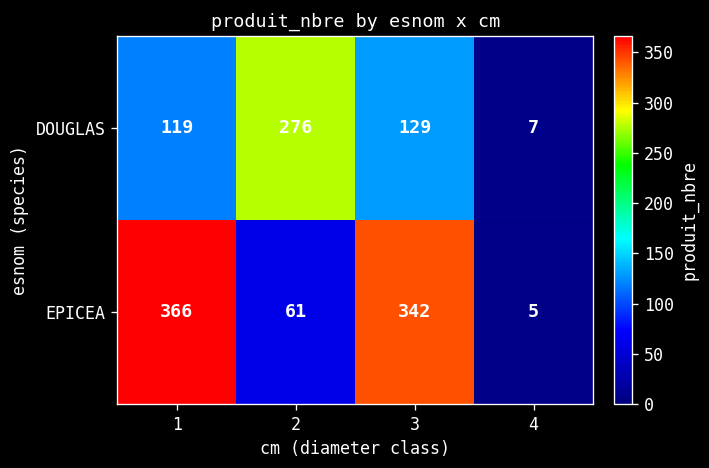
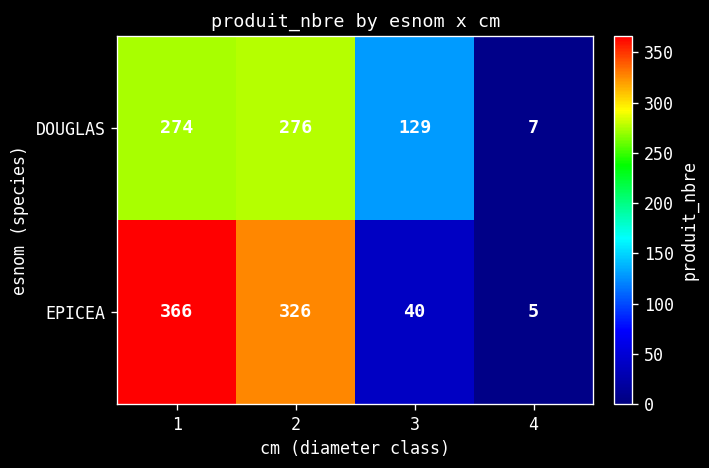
  {
    "DOUGLAS": {
-     "1": 119,
+     "1": 274,
      "2": 276,
      "3": 129,
      "4": 7
    },
    "EPICEA": {
      "1": 366,
-     "2": 61,
-     "3": 342,
+     "2": 326,
+     "3": 40,
      "4": 5
    }
  }
